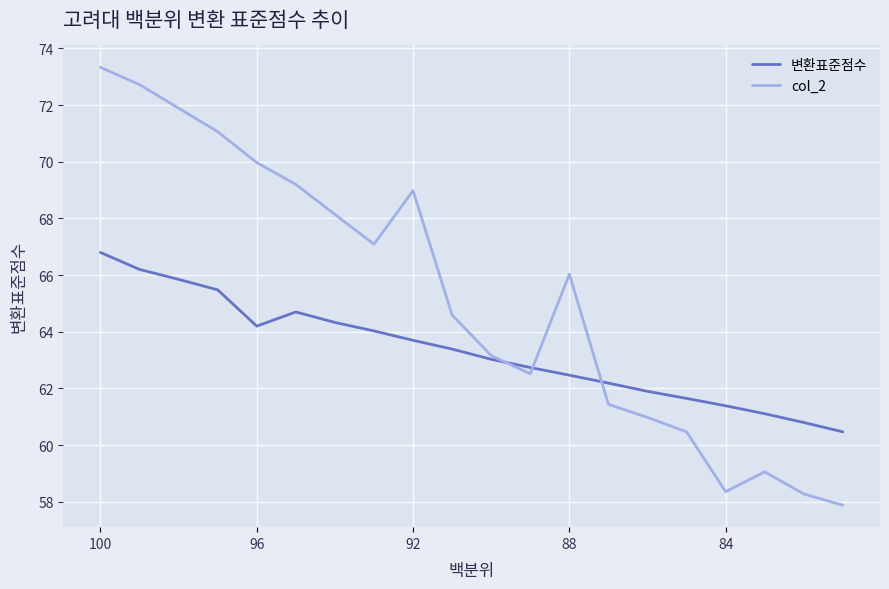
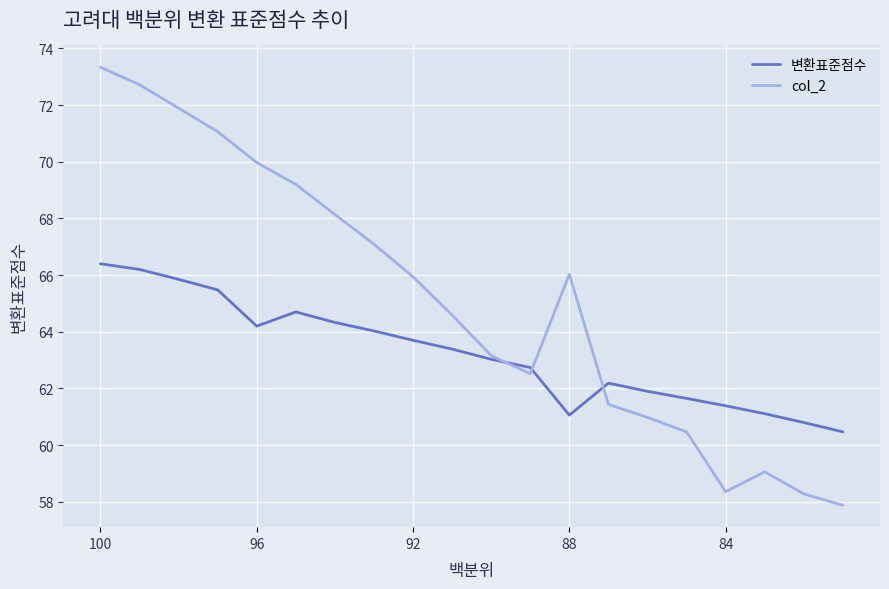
  {
    "변환표준점수": {
-     "100": 66.8,
+     "100": 66.4,
      "96": 64.2,
      "92": 63.7,
-     "88": 62.5,
+     "88": 61.1,
      "84": 61.4
    },
    "col_2": {
      "100": 73.3,
      "96": 70.0,
-     "92": 69.0,
+     "92": 65.9,
      "88": 66.0,
      "84": 58.4
    }
  }
